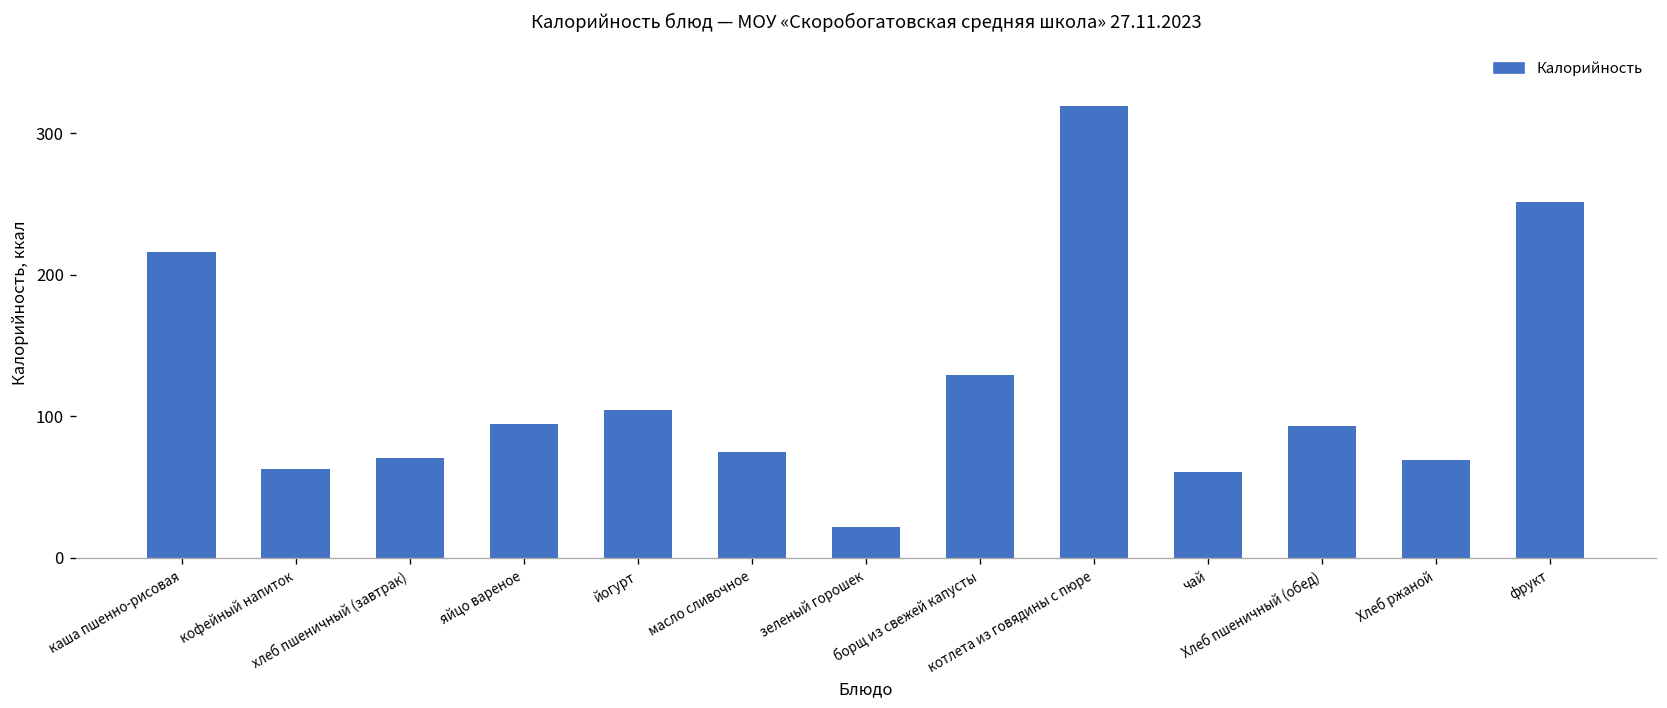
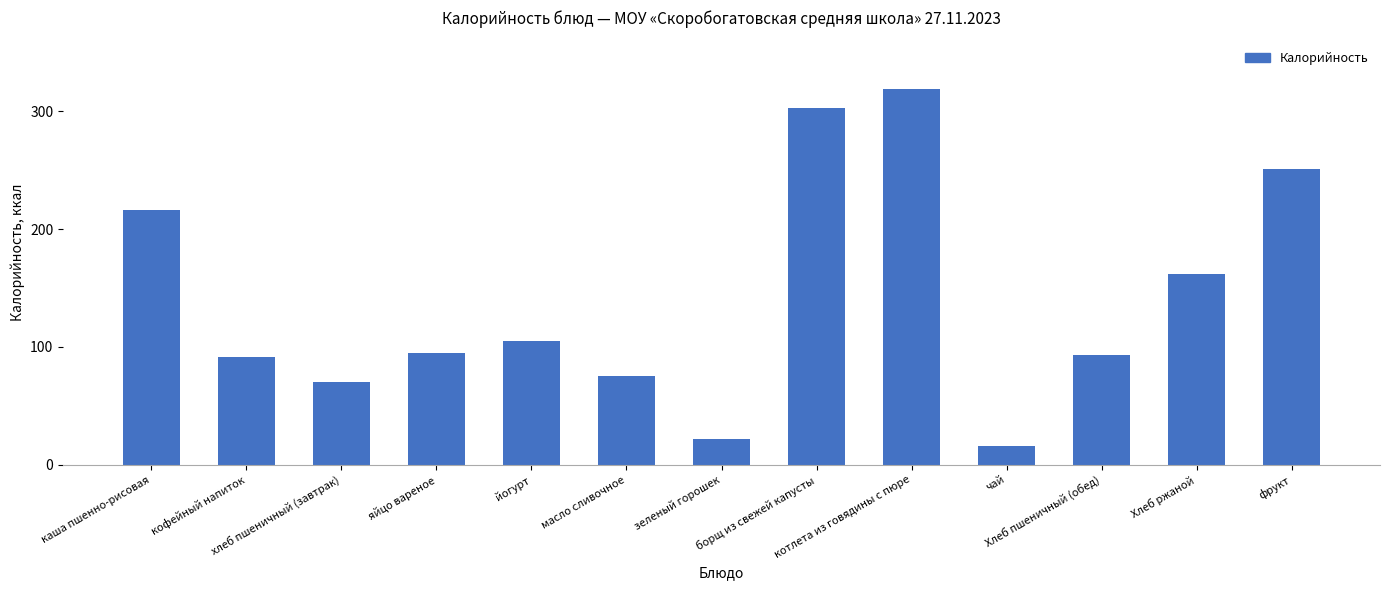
  {
    "каша пшенно-рисовая": 216,
-   "кофейный напиток": 63,
+   "кофейный напиток": 91,
    "хлеб пшеничный (завтрак)": 71,
    "яйцо вареное": 95,
    "йогурт": 105,
    "масло сливочное": 75,
    "зеленый горошек": 22,
-   "борщ из свежей капусты": 129,
+   "борщ из свежей капусты": 303,
    "котлета из говядины с пюре": 319,
-   "чай": 61,
+   "чай": 16,
    "Хлеб пшеничный (обед)": 93,
-   "Хлеб ржаной": 69,
+   "Хлеб ржаной": 162,
    "фрукт": 251
  }
